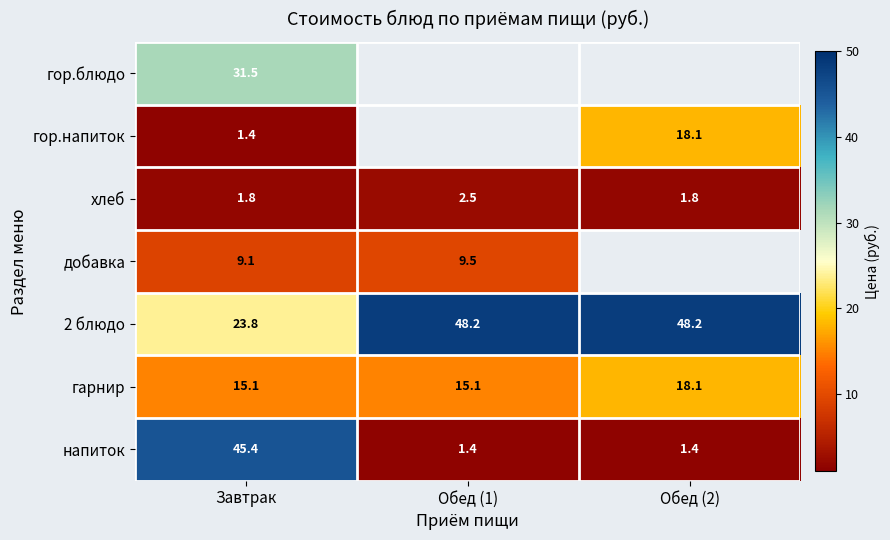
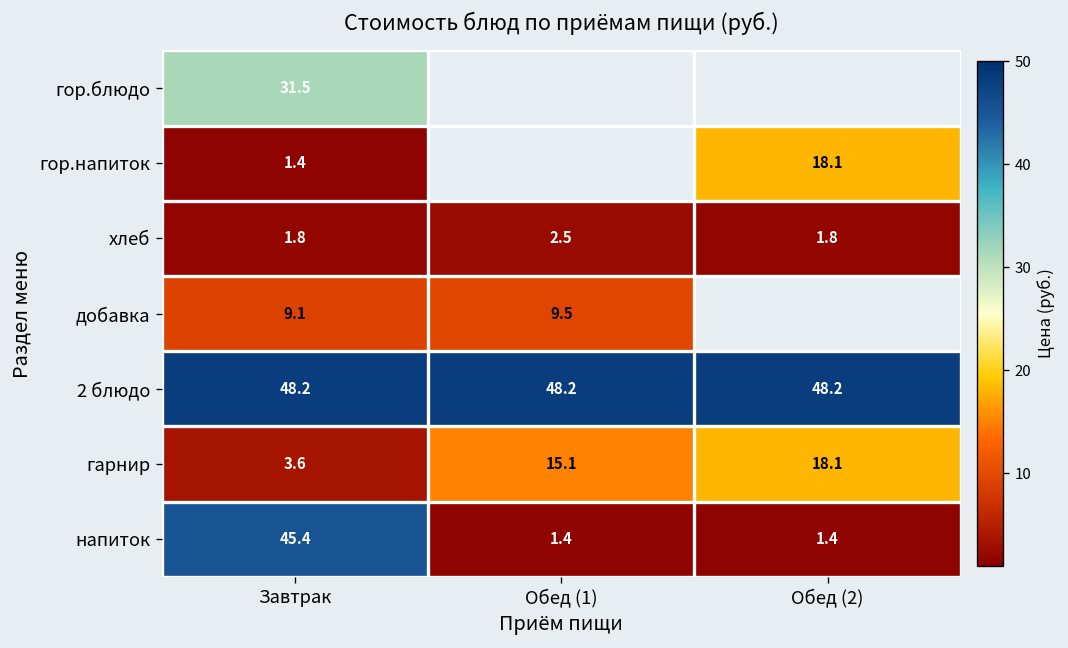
  {
    "гор.блюдо": {
      "Завтрак": 31.5
    },
    "гор.напиток": {
      "Завтрак": 1.4,
      "Обед (2)": 18.1
    },
    "хлеб": {
      "Завтрак": 1.8,
      "Обед (1)": 2.5,
      "Обед (2)": 1.8
    },
    "добавка": {
      "Завтрак": 9.1,
      "Обед (1)": 9.5
    },
    "2 блюдо": {
-     "Завтрак": 23.8,
+     "Завтрак": 48.2,
      "Обед (1)": 48.2,
      "Обед (2)": 48.2
    },
    "гарнир": {
-     "Завтрак": 15.1,
+     "Завтрак": 3.6,
      "Обед (1)": 15.1,
      "Обед (2)": 18.1
    },
    "напиток": {
      "Завтрак": 45.4,
      "Обед (1)": 1.4,
      "Обед (2)": 1.4
    }
  }
